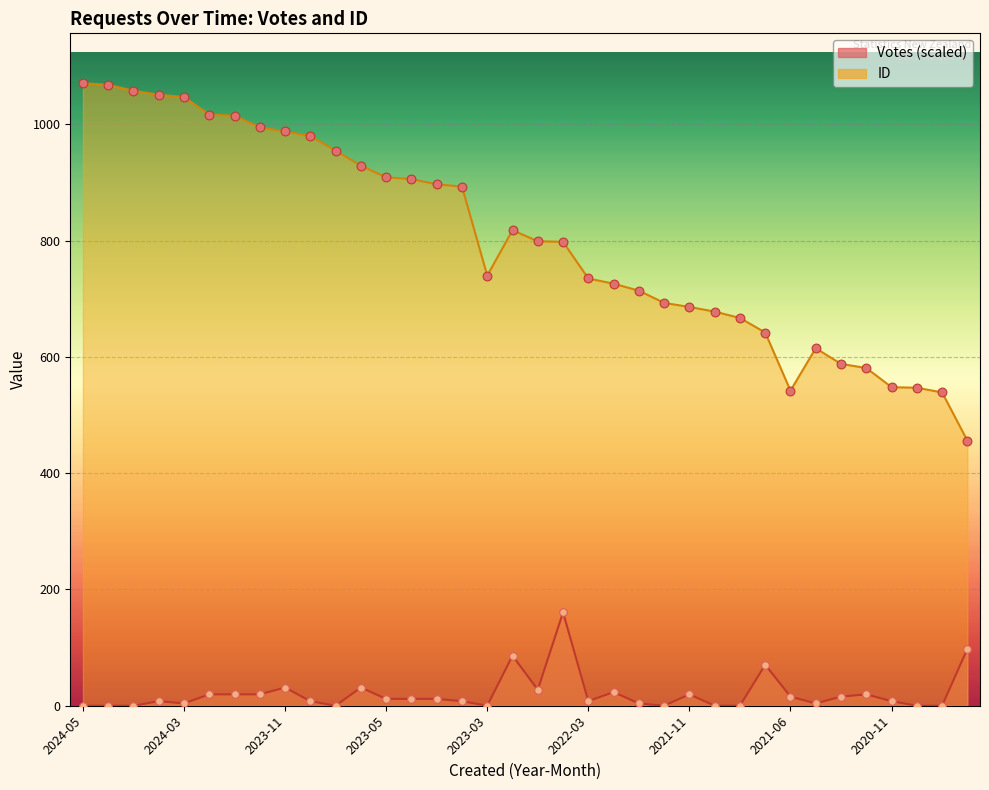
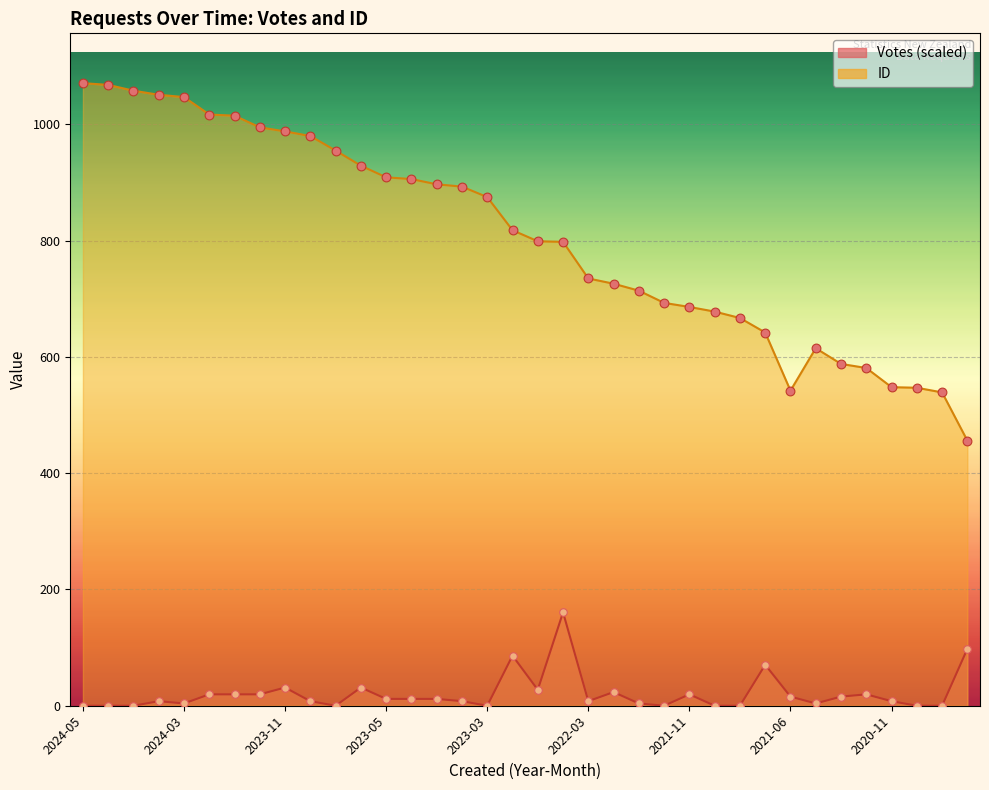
  {
    "Votes (scaled)": {
      "2024-05": 0,
      "2023-03": 0,
      "2021-06": 20
    },
    "ID": {
      "2024-05": 1070,
-     "2023-03": 740,
+     "2023-03": 880,
      "2021-06": 540
    }
  }
